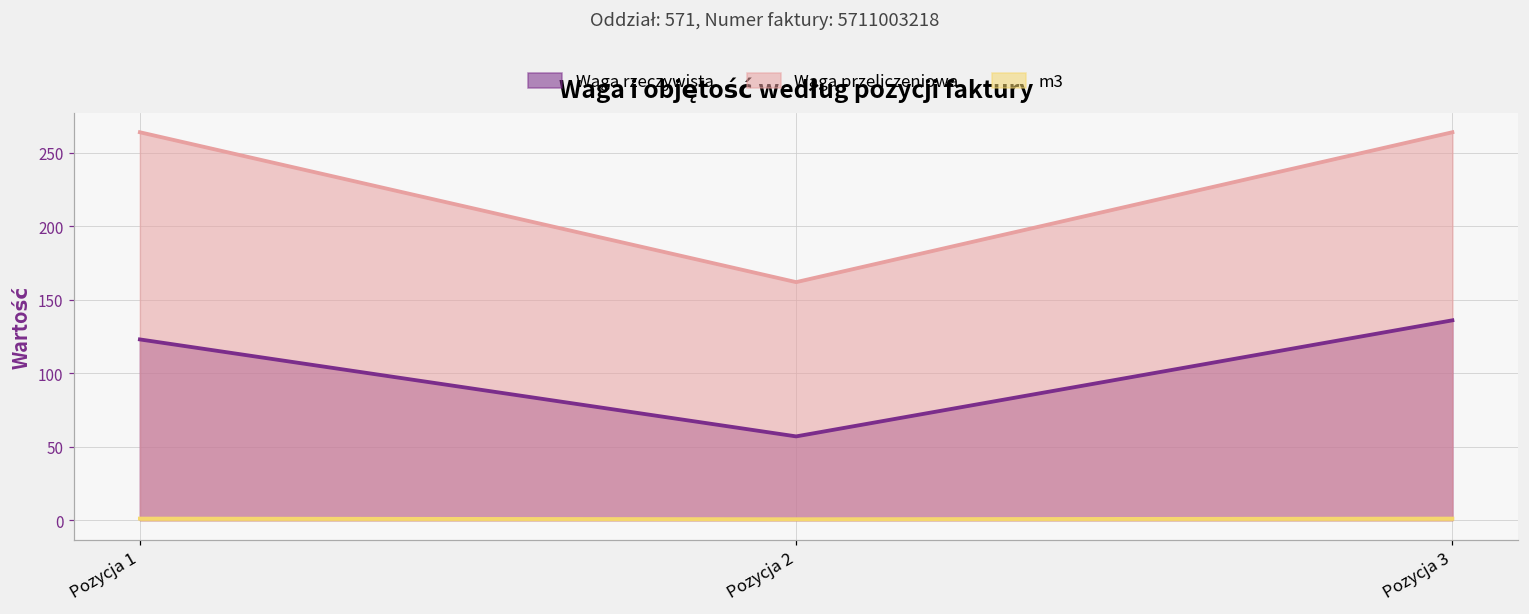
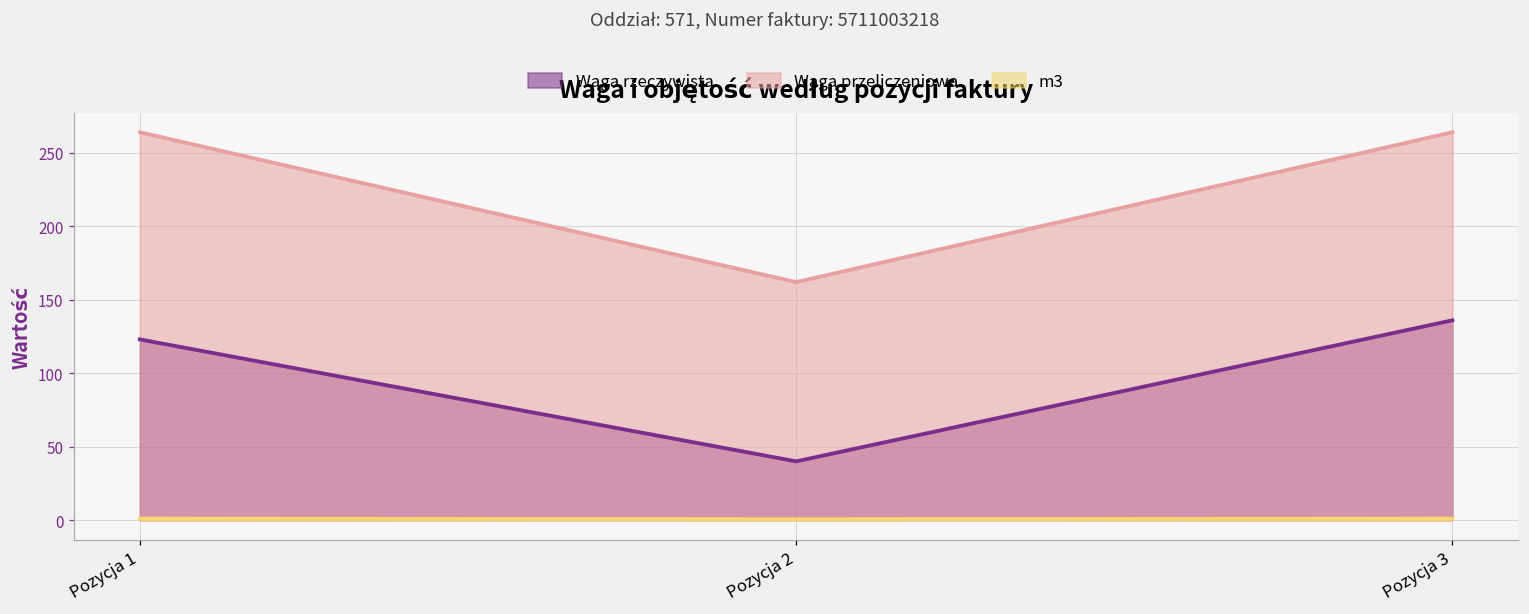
  {
    "Waga rzeczywista": {
      "Pozycja 1": 123,
-     "Pozycja 2": 57,
+     "Pozycja 2": 40,
      "Pozycja 3": 136
    },
    "Waga przeliczeniowa": {
      "Pozycja 1": 264,
      "Pozycja 2": 162,
      "Pozycja 3": 264
    },
    "m3": {
      "Pozycja 1": 1,
      "Pozycja 2": 1,
      "Pozycja 3": 1
    }
  }
